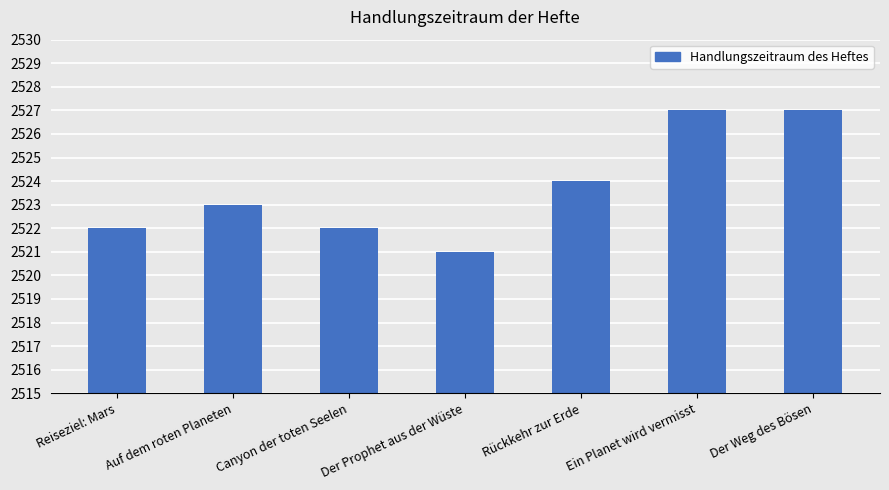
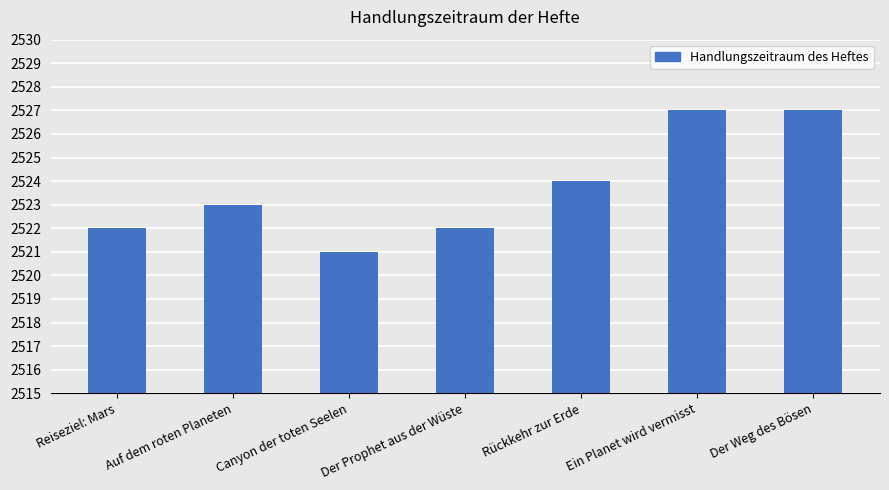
  {
    "Reiseziel: Mars": 2522,
    "Auf dem roten Planeten": 2523,
-   "Canyon der toten Seelen": 2522,
-   "Der Prophet aus der Wüste": 2521,
+   "Canyon der toten Seelen": 2521,
+   "Der Prophet aus der Wüste": 2522,
    "Rückkehr zur Erde": 2524,
    "Ein Planet wird vermisst": 2527,
    "Der Weg des Bösen": 2527
  }
